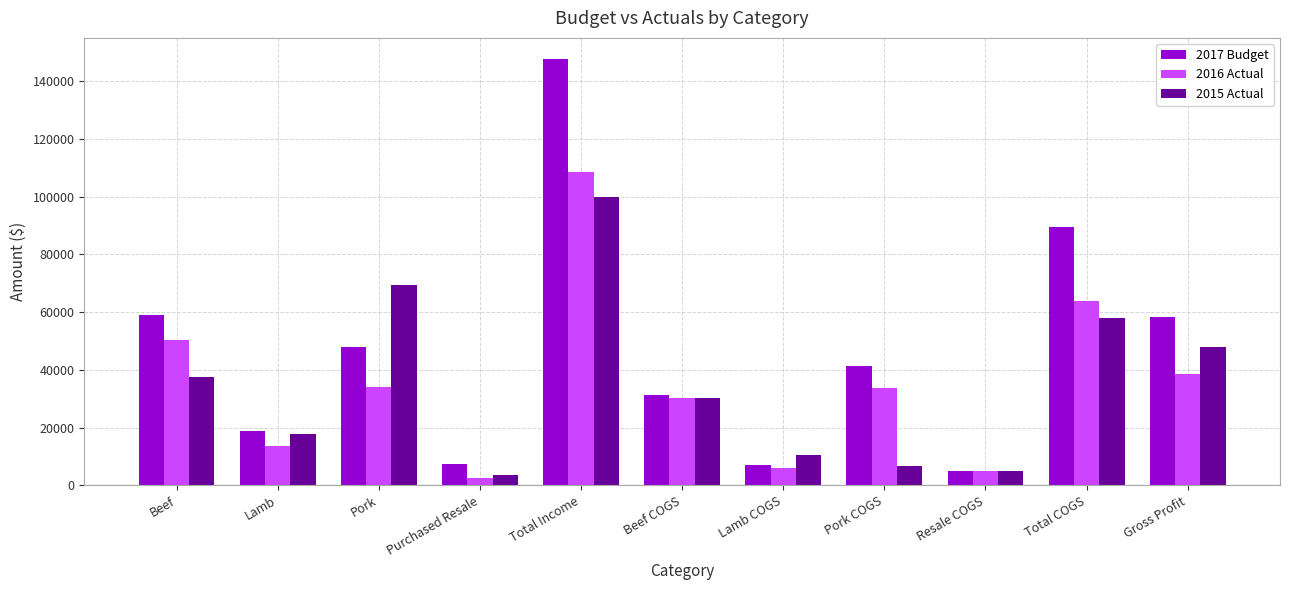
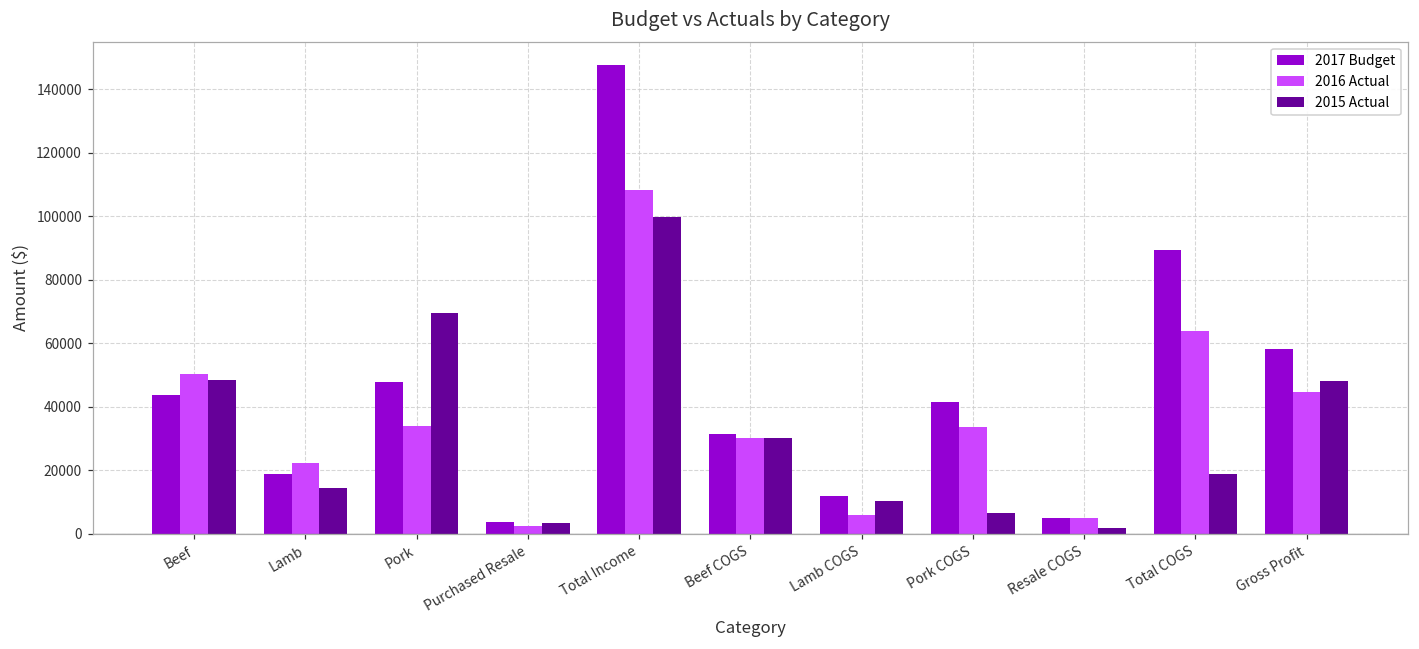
  {
    "2017 Budget": {
-     "Beef": 59000,
+     "Beef": 44000,
      "Lamb": 19000,
      "Pork": 48000,
-     "Purchased Resale": 7000,
+     "Purchased Resale": 4000,
      "Total Income": 148000,
      "Beef COGS": 31000,
-     "Lamb COGS": 7000,
+     "Lamb COGS": 12000,
      "Pork COGS": 41000,
      "Resale COGS": 5000,
      "Total COGS": 89000,
      "Gross Profit": 58000
    },
    "2016 Actual": {
      "Beef": 50000,
-     "Lamb": 14000,
+     "Lamb": 22000,
      "Pork": 34000,
      "Purchased Resale": 3000,
      "Total Income": 108000,
      "Beef COGS": 30000,
      "Lamb COGS": 6000,
      "Pork COGS": 34000,
      "Resale COGS": 5000,
      "Total COGS": 64000,
-     "Gross Profit": 39000
+     "Gross Profit": 45000
    },
    "2015 Actual": {
-     "Beef": 38000,
-     "Lamb": 18000,
+     "Beef": 49000,
+     "Lamb": 15000,
      "Pork": 69000,
      "Purchased Resale": 3000,
      "Total Income": 100000,
      "Beef COGS": 30000,
      "Lamb COGS": 10000,
      "Pork COGS": 7000,
-     "Resale COGS": 5000,
-     "Total COGS": 58000,
+     "Resale COGS": 2000,
+     "Total COGS": 19000,
      "Gross Profit": 48000
    }
  }
